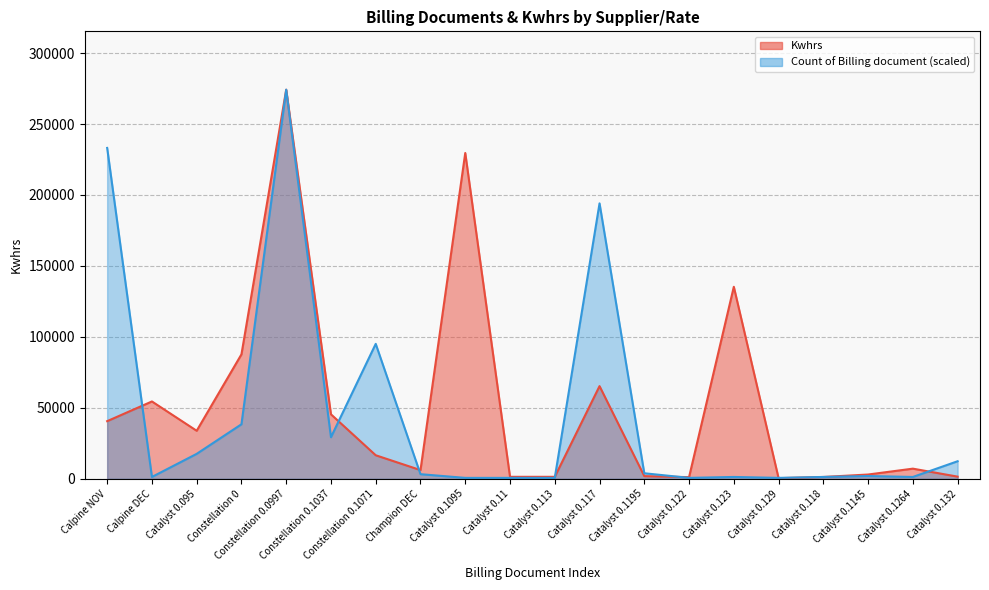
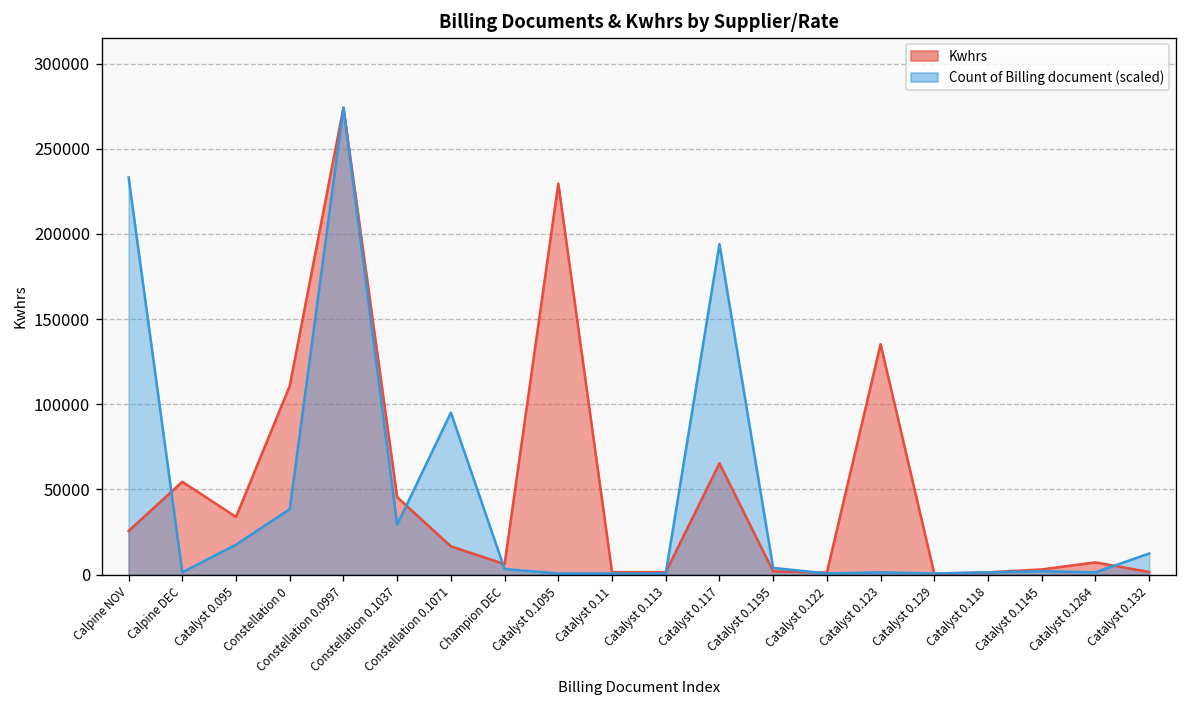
  {
    "Kwhrs": {
-     "Calpine NOV": 41000,
+     "Calpine NOV": 26000,
      "Calpine DEC": 55000,
      "Catalyst 0.095": 34000,
-     "Constellation 0": 88000,
+     "Constellation 0": 111000,
      "Constellation 0.1037": 45000,
      "Constellation 0.1071": 17000,
      "Champion DEC": 6000,
      "Catalyst 0.1095": 230000,
      "Catalyst 0.117": 65000,
      "Catalyst 0.1195": 2000,
      "Catalyst 0.123": 135000,
      "Catalyst 0.1264": 7000,
      "Catalyst 0.132": 2000
    },
    "Count of Billing document (scaled)": {
      "Calpine NOV": 233000,
      "Calpine DEC": 1000,
      "Catalyst 0.095": 18000,
      "Constellation 0": 38000,
      "Constellation 0.1037": 29000,
      "Constellation 0.1071": 95000,
      "Champion DEC": 3000,
      "Catalyst 0.1095": 1000,
      "Catalyst 0.117": 194000,
      "Catalyst 0.1195": 4000,
      "Catalyst 0.123": 1000,
      "Catalyst 0.1264": 1000,
      "Catalyst 0.132": 12000
    }
  }
